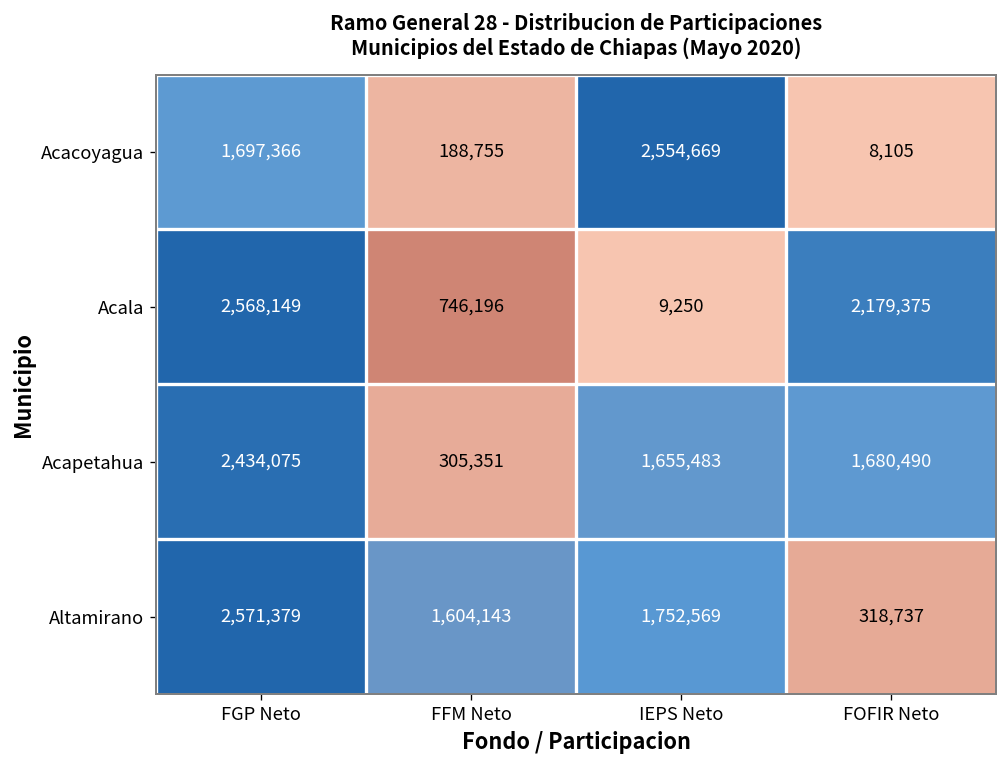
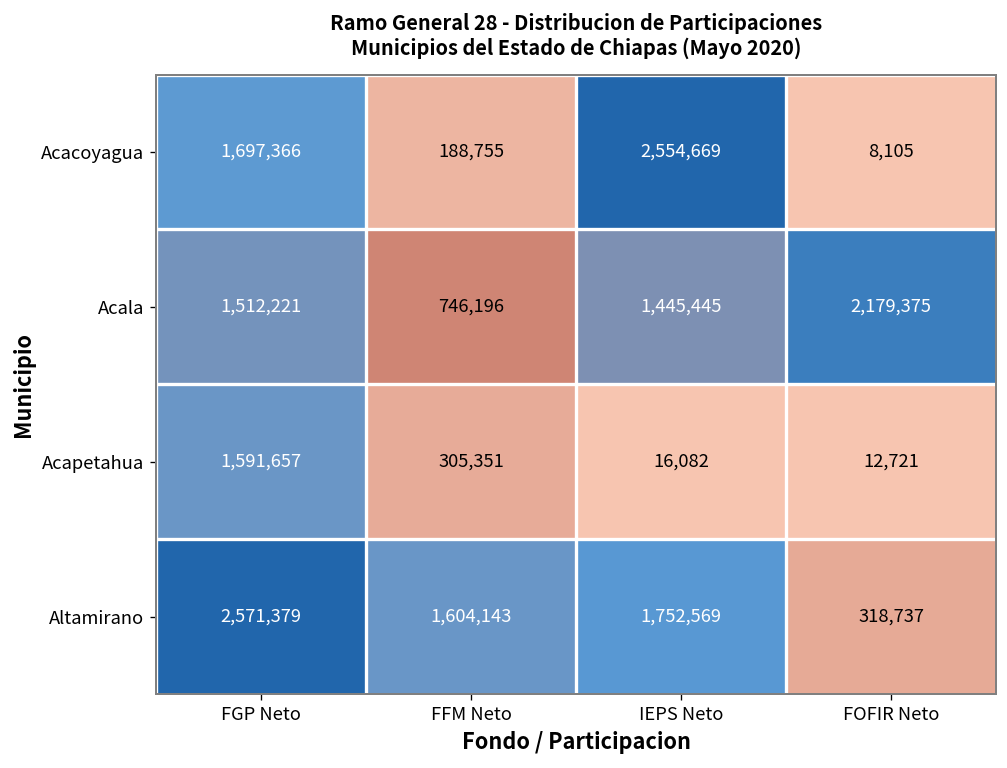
  {
    "Acacoyagua": {
      "FGP Neto": "1,697,366",
      "FFM Neto": "188,755",
      "IEPS Neto": "2,554,669",
      "FOFIR Neto": "8,105"
    },
    "Acala": {
-     "FGP Neto": "2,568,149",
+     "FGP Neto": "1,512,221",
      "FFM Neto": "746,196",
-     "IEPS Neto": "9,250",
+     "IEPS Neto": "1,445,445",
      "FOFIR Neto": "2,179,375"
    },
    "Acapetahua": {
-     "FGP Neto": "2,434,075",
+     "FGP Neto": "1,591,657",
      "FFM Neto": "305,351",
-     "IEPS Neto": "1,655,483",
-     "FOFIR Neto": "1,680,490"
+     "IEPS Neto": "16,082",
+     "FOFIR Neto": "12,721"
    },
    "Altamirano": {
      "FGP Neto": "2,571,379",
      "FFM Neto": "1,604,143",
      "IEPS Neto": "1,752,569",
      "FOFIR Neto": "318,737"
    }
  }
